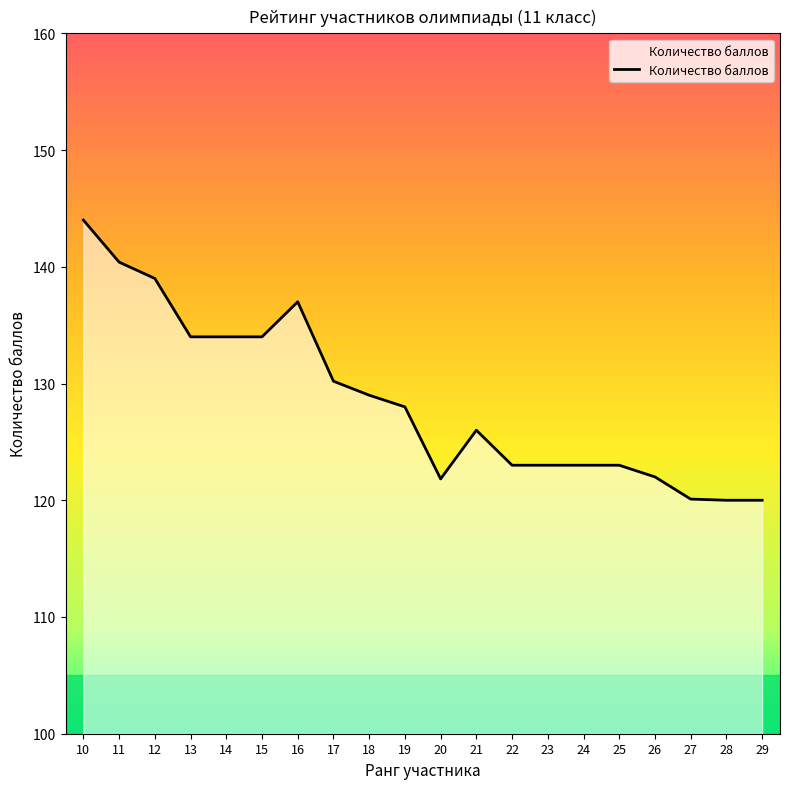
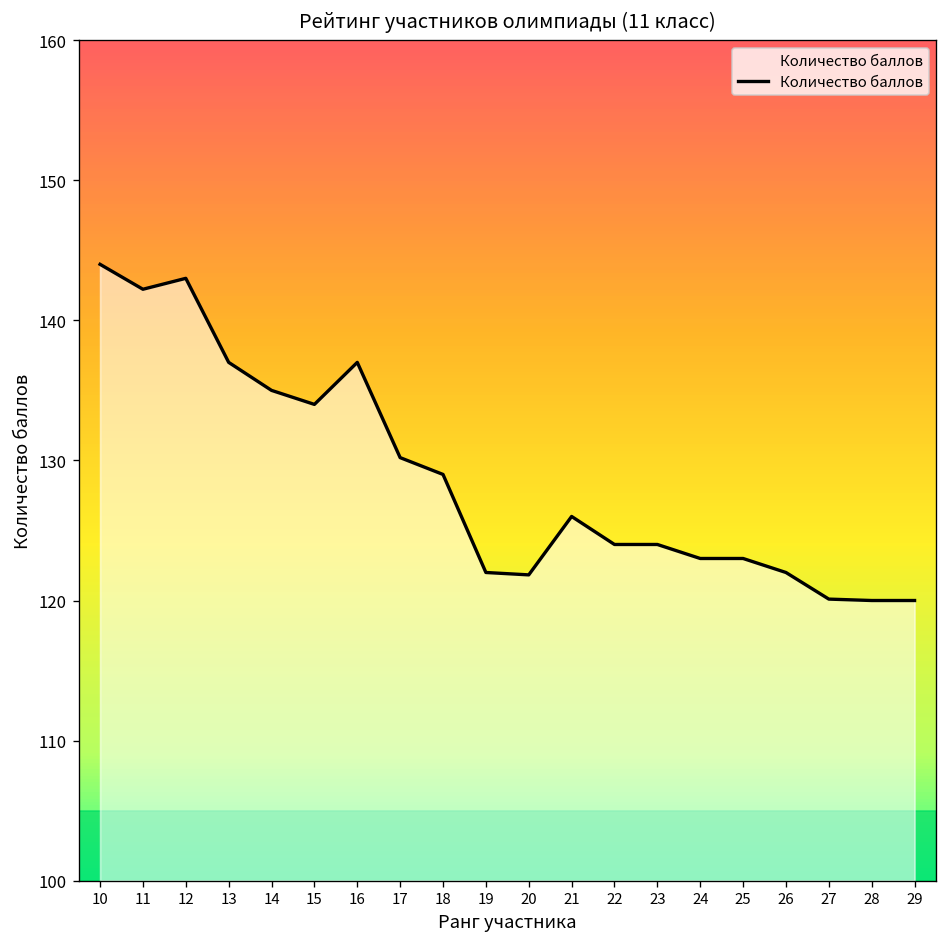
  {
    "10": 144.0,
-   "11": 140.4,
-   "12": 139,
-   "13": 134,
-   "14": 134,
+   "11": 142.2,
+   "12": 143,
+   "13": 137,
+   "14": 135,
    "15": 134.0,
    "16": 137.0,
    "17": 130.2,
    "18": 129.0,
-   "19": 128,
+   "19": 122,
    "20": 121.8,
    "21": 126.0,
-   "22": 123,
-   "23": 123,
+   "22": 124,
+   "23": 124,
    "24": 123.0,
    "25": 123.0,
    "26": 122.0,
    "27": 120.1,
    "28": 120.0,
    "29": 120.0
  }
